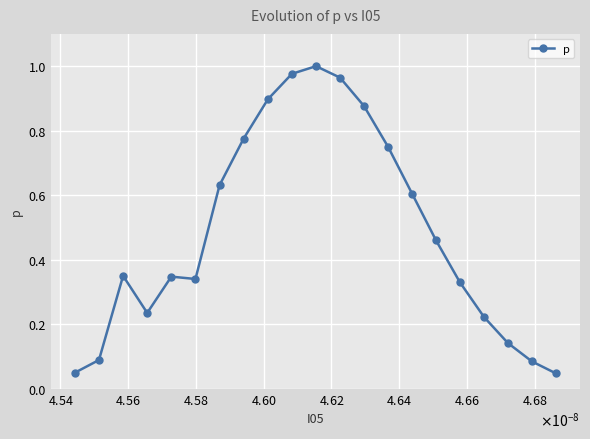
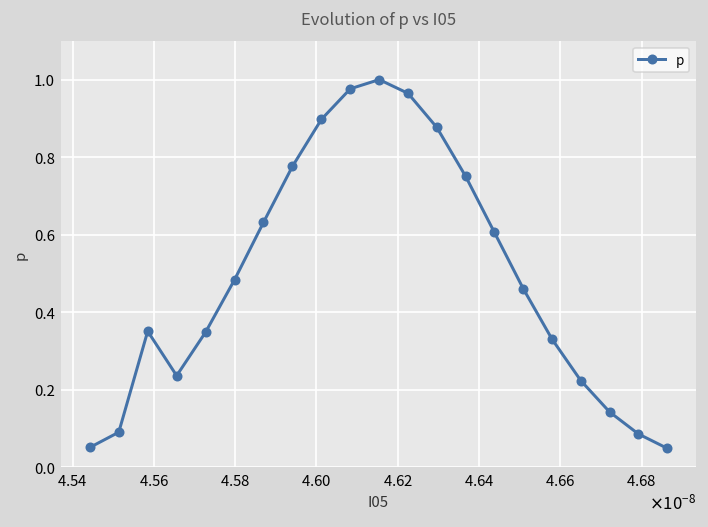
  {
    "4.56": 0.35,
-   "4.58": 0.34,
+   "4.58": 0.48,
    "4.60": 0.90,
    "4.68": 0.09
  }
